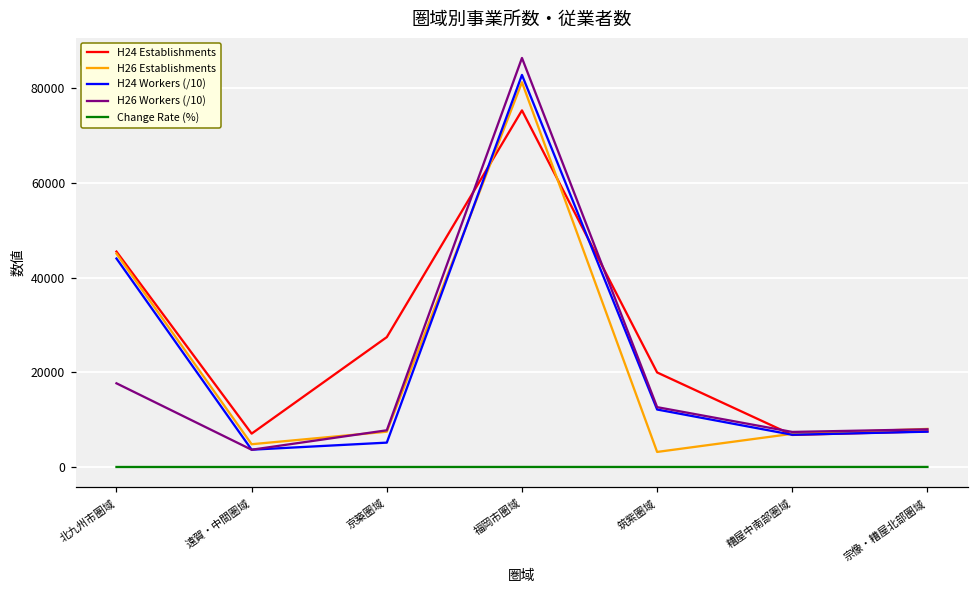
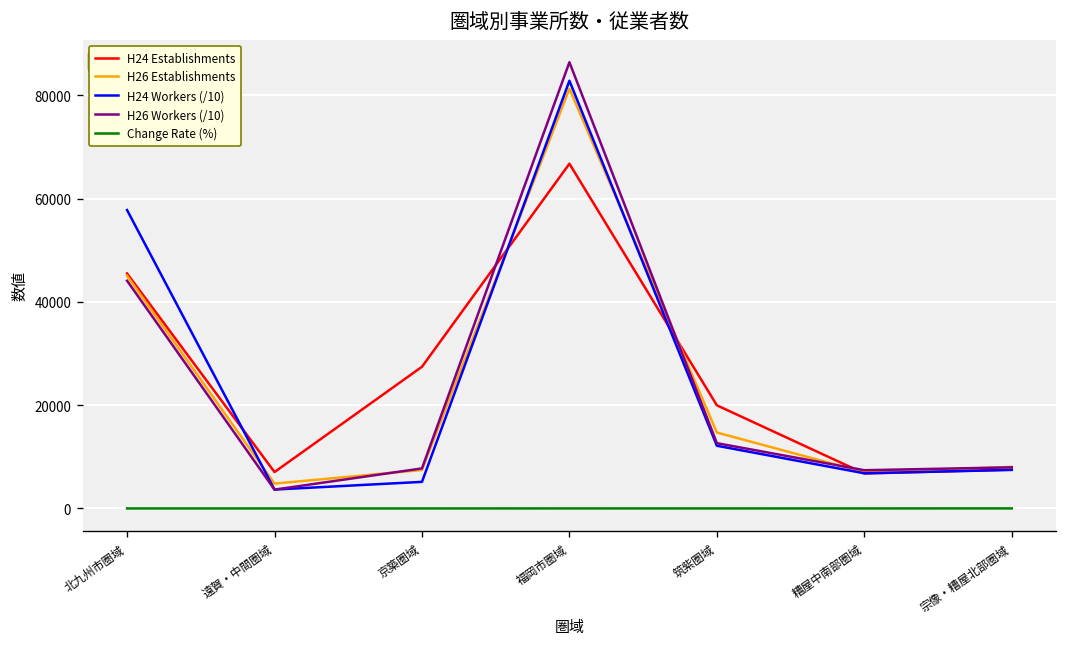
  {
    "H24 Establishments": {
      "遠賀・中間圏域": 7000,
      "京築圏域": 27000,
-     "福岡市圏域": 75000,
+     "福岡市圏域": 67000,
      "筑紫圏域": 20000
    },
    "H26 Establishments": {
      "遠賀・中間圏域": 5000,
      "福岡市圏域": 81000,
-     "筑紫圏域": 3000
+     "筑紫圏域": 15000
    },
    "H24 Workers (/10)": {
-     "北九州市圏域": 44000,
+     "北九州市圏域": 58000,
      "京築圏域": 5000,
      "福岡市圏域": 83000
    },
    "H26 Workers (/10)": {
-     "北九州市圏域": 18000,
+     "北九州市圏域": 44000,
      "福岡市圏域": 86000
    },
    "Change Rate (%)": {
      "北九州市圏域": 0,
      "遠賀・中間圏域": 0,
      "京築圏域": 0,
      "福岡市圏域": 0,
      "筑紫圏域": 0,
      "糟屋中南部圏域": 0,
      "宗像・糟屋北部圏域": 0
    }
  }
